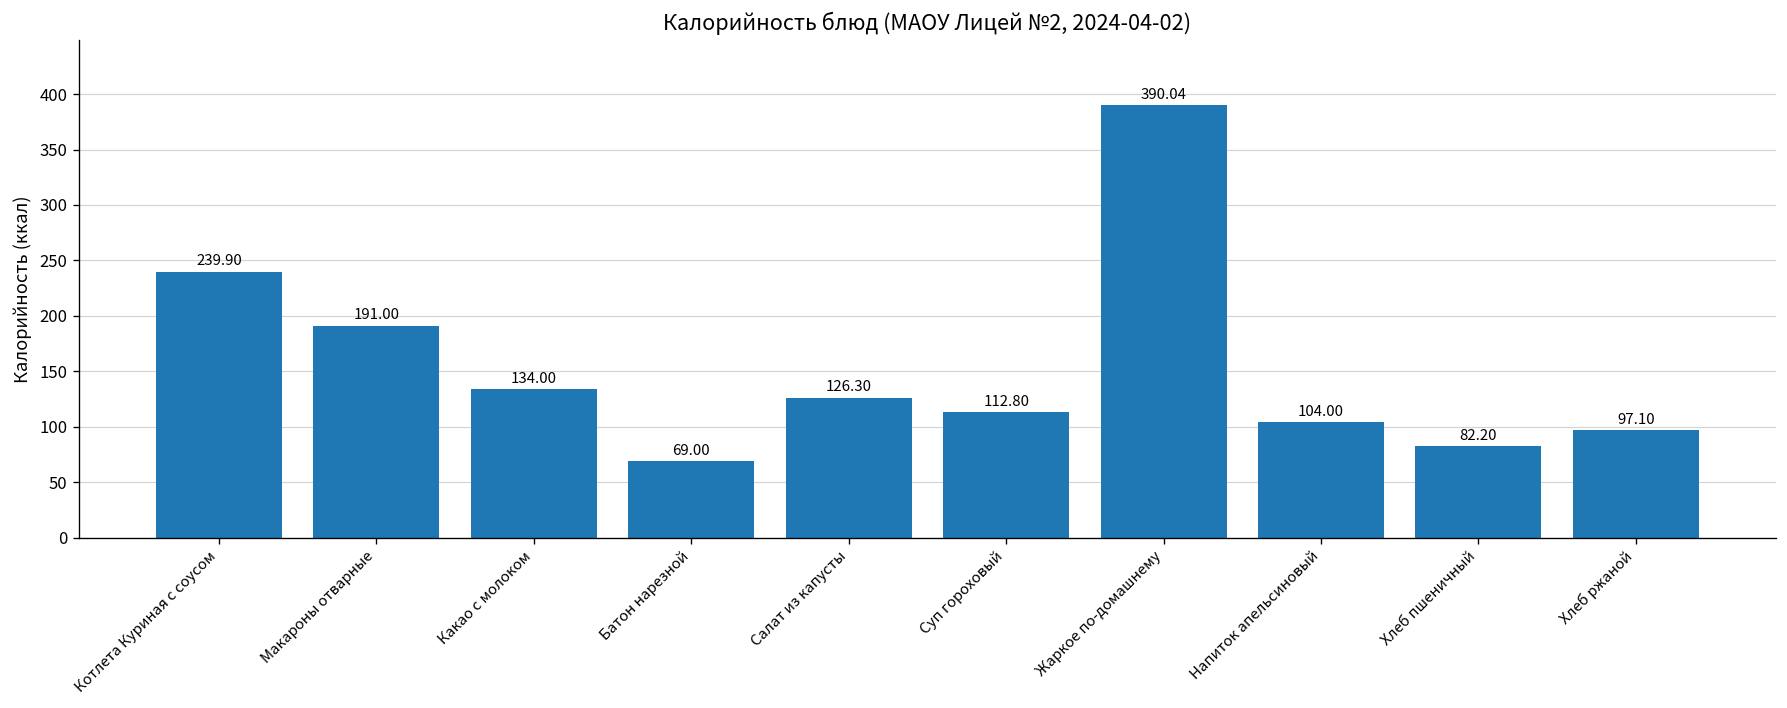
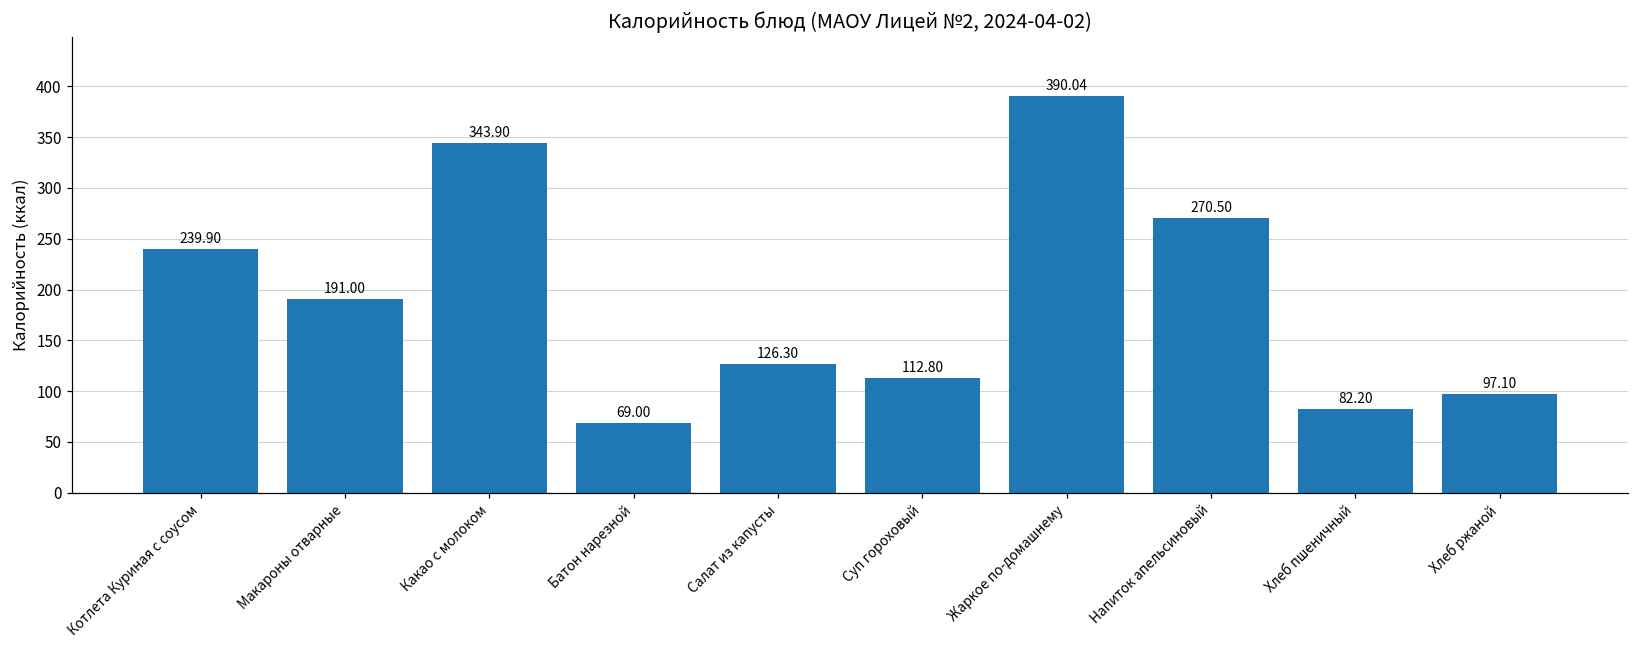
  {
    "Котлета Куриная с соусом": 239.90,
    "Макароны отварные": 191.00,
-   "Какао с молоком": 134.00,
+   "Какао с молоком": 343.90,
    "Батон нарезной": 69.00,
    "Салат из капусты": 126.30,
    "Суп гороховый": 112.80,
    "Жаркое по-домашнему": 390.04,
-   "Напиток апельсиновый": 104.00,
+   "Напиток апельсиновый": 270.50,
    "Хлеб пшеничный": 82.20,
    "Хлеб ржаной": 97.10
  }
